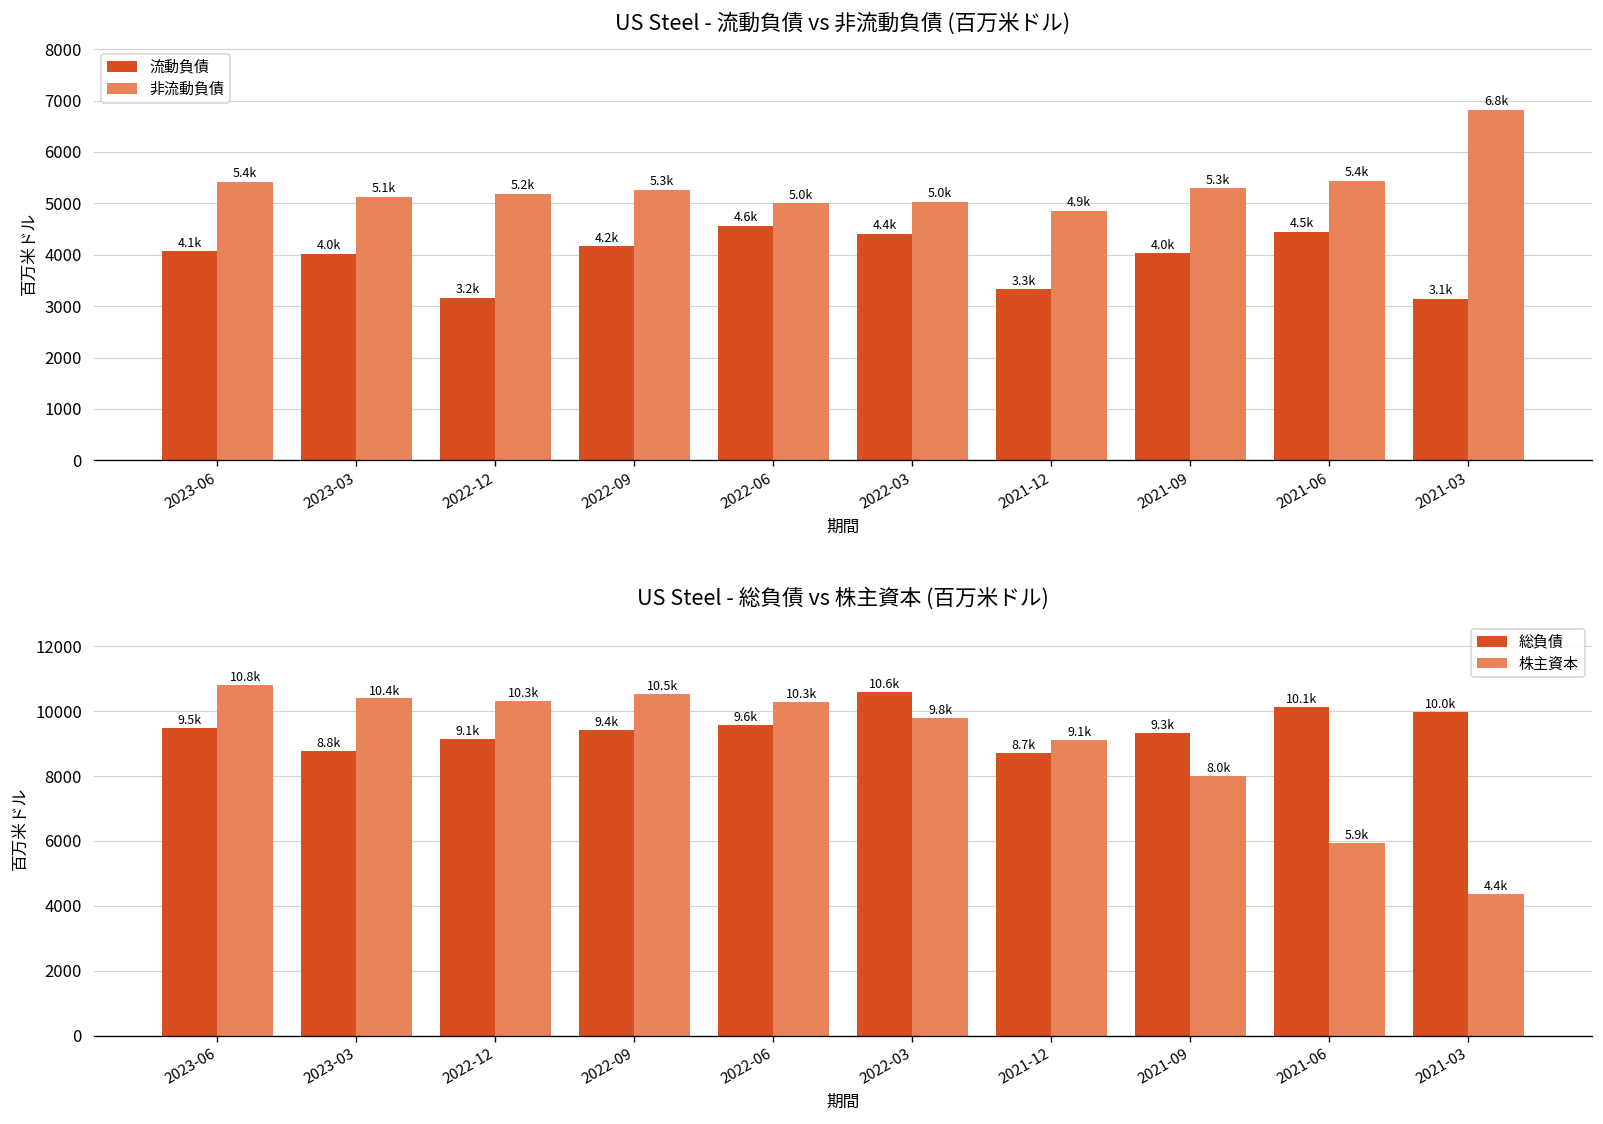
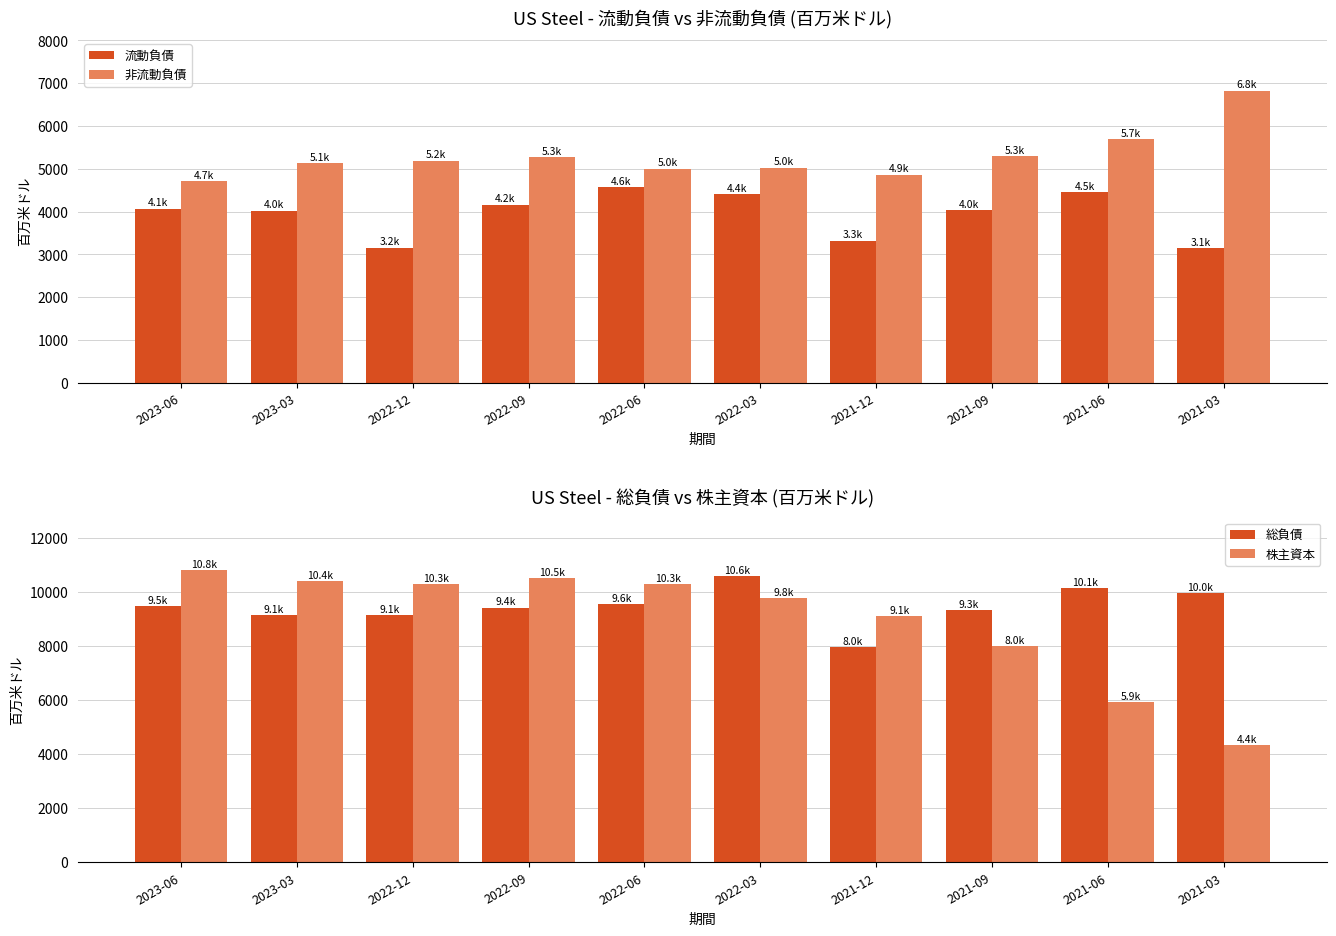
  {
    "US Steel - 流動負債 vs 非流動負債 (百万米ドル)": {
      "流動負債": {
        "2023-06": "4.1k",
        "2023-03": "4.0k",
        "2022-12": "3.2k",
        "2022-09": "4.2k",
        "2022-06": "4.6k",
        "2022-03": "4.4k",
        "2021-12": "3.3k",
        "2021-09": "4.0k",
        "2021-06": "4.5k",
        "2021-03": "3.1k"
      },
      "非流動負債": {
-       "2023-06": "5.4k",
+       "2023-06": "4.7k",
        "2023-03": "5.1k",
        "2022-12": "5.2k",
        "2022-09": "5.3k",
        "2022-06": "5.0k",
        "2022-03": "5.0k",
        "2021-12": "4.9k",
        "2021-09": "5.3k",
-       "2021-06": "5.4k",
+       "2021-06": "5.7k",
        "2021-03": "6.8k"
      }
    },
    "US Steel - 総負債 vs 株主資本 (百万米ドル)": {
      "総負債": {
        "2023-06": "9.5k",
-       "2023-03": "8.8k",
+       "2023-03": "9.1k",
        "2022-12": "9.1k",
        "2022-09": "9.4k",
        "2022-06": "9.6k",
        "2022-03": "10.6k",
-       "2021-12": "8.7k",
+       "2021-12": "8.0k",
        "2021-09": "9.3k",
        "2021-06": "10.1k",
        "2021-03": "10.0k"
      },
      "株主資本": {
        "2023-06": "10.8k",
        "2023-03": "10.4k",
        "2022-12": "10.3k",
        "2022-09": "10.5k",
        "2022-06": "10.3k",
        "2022-03": "9.8k",
        "2021-12": "9.1k",
        "2021-09": "8.0k",
        "2021-06": "5.9k",
        "2021-03": "4.4k"
      }
    }
  }
